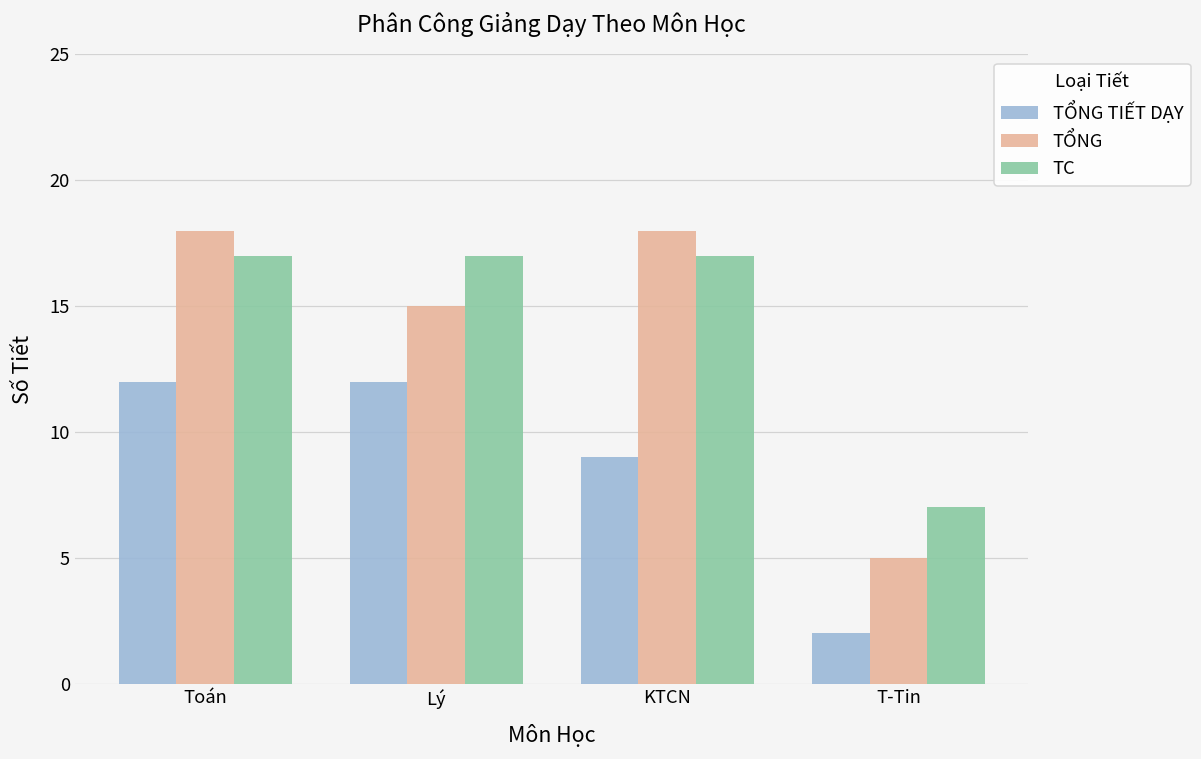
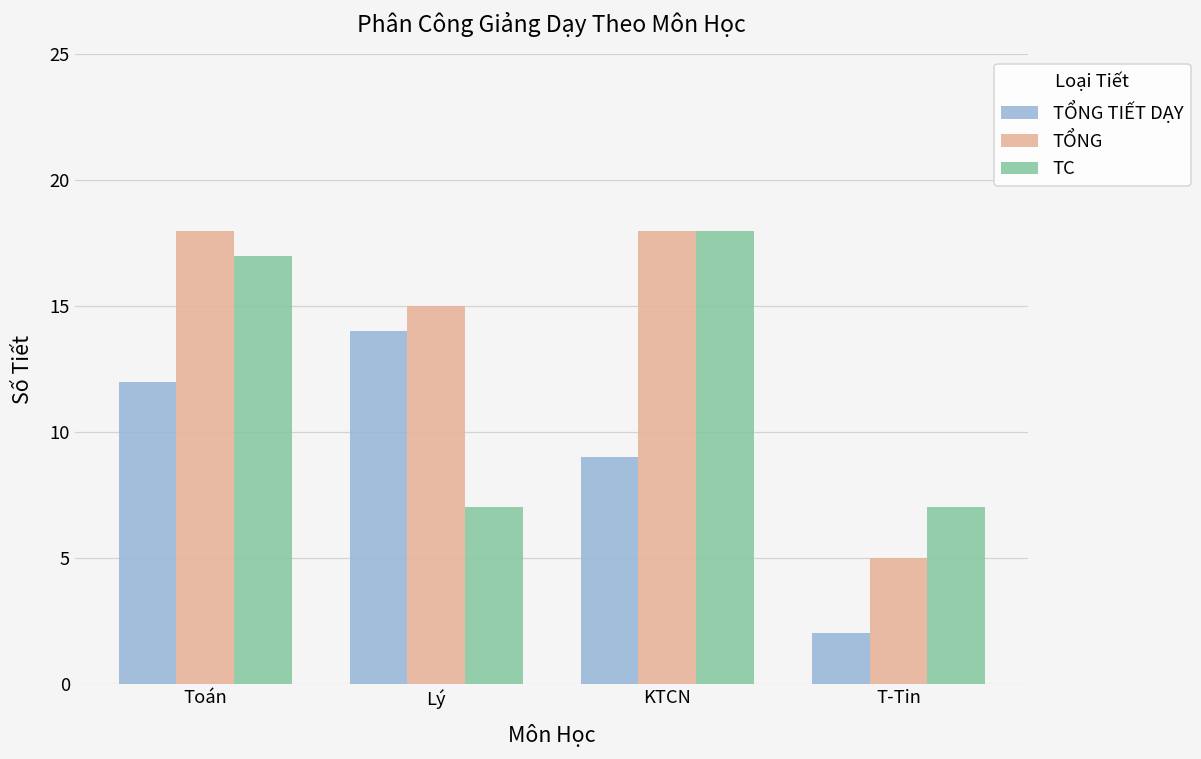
  {
    "TỔNG TIẾT DẠY": {
      "Toán": 12,
-     "Lý": 12,
+     "Lý": 14,
      "KTCN": 9,
      "T-Tin": 2
    },
    "TỔNG": {
      "Toán": 18,
      "Lý": 15,
      "KTCN": 18,
      "T-Tin": 5
    },
    "TC": {
      "Toán": 17,
-     "Lý": 17,
-     "KTCN": 17,
+     "Lý": 7,
+     "KTCN": 18,
      "T-Tin": 7
    }
  }
